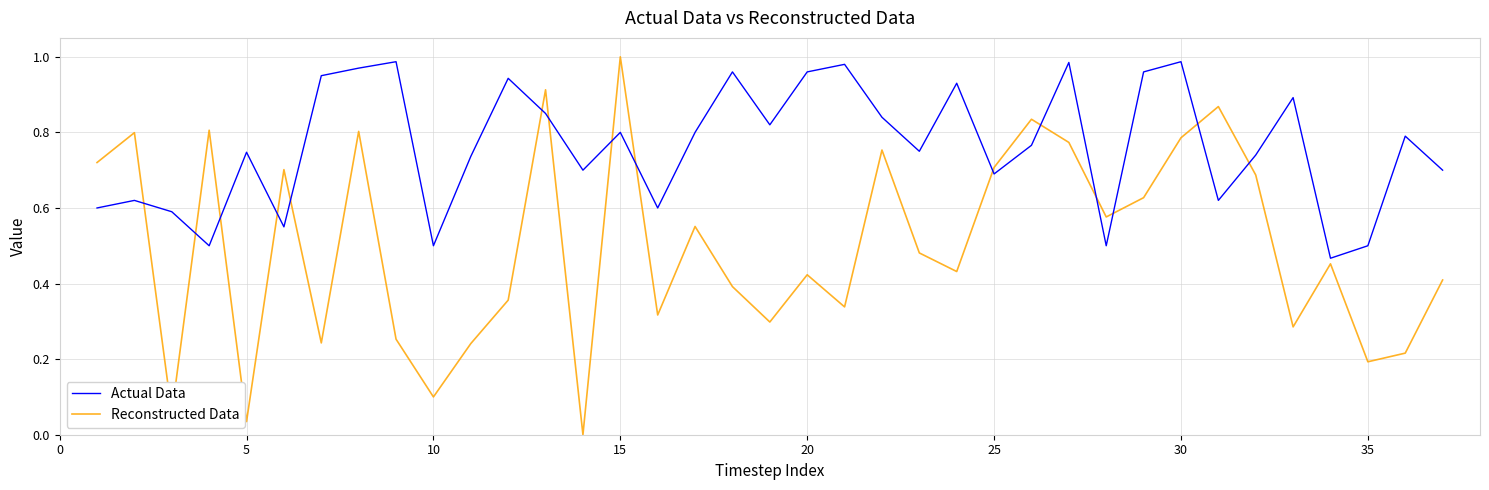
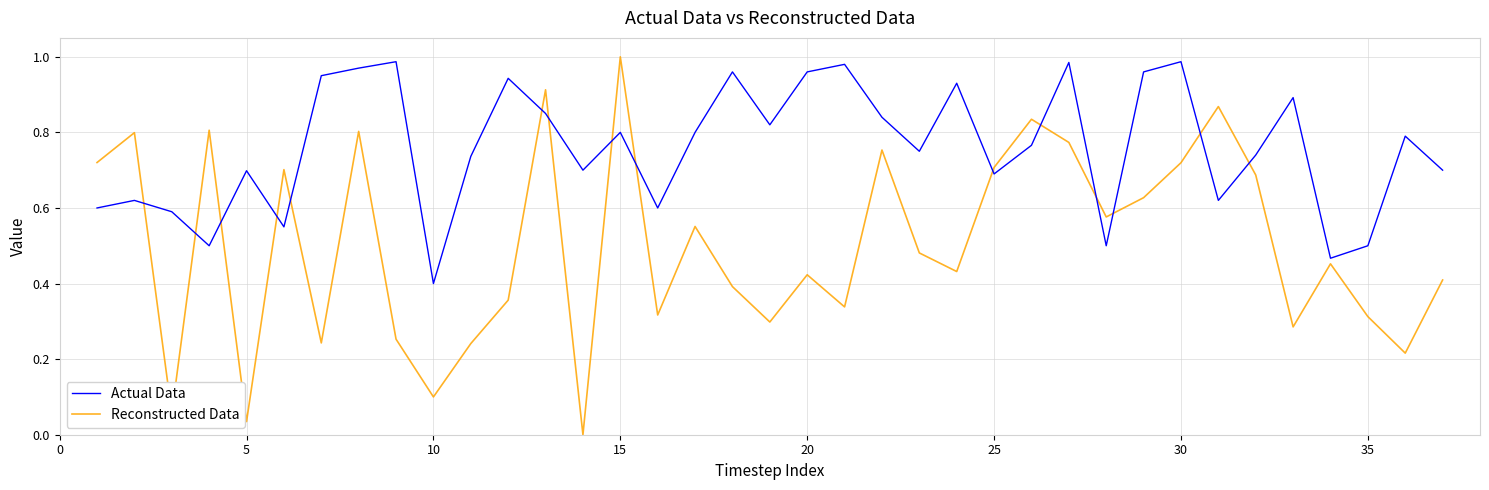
  {
    "Actual Data": {
-     "5": 0.75,
-     "10": 0.5,
+     "5": 0.70,
+     "10": 0.4,
      "15": 0.80,
      "20": 0.96,
      "25": 0.69,
      "30": 0.99,
      "35": 0.50
    },
    "Reconstructed Data": {
      "5": 0.03,
      "10": 0.10,
      "15": 1.00,
      "20": 0.42,
      "25": 0.71,
-     "30": 0.79,
-     "35": 0.19
+     "30": 0.72,
+     "35": 0.31
    }
  }
